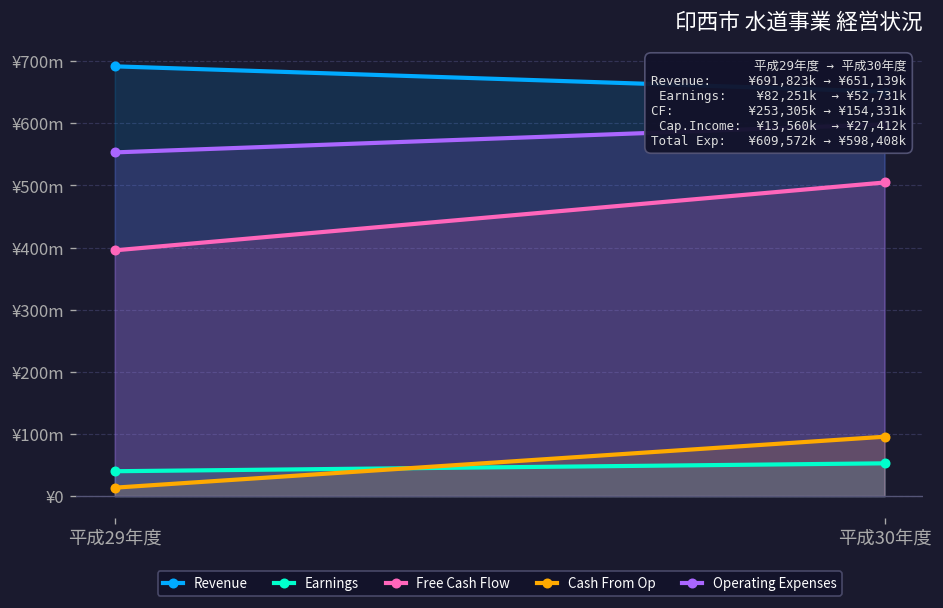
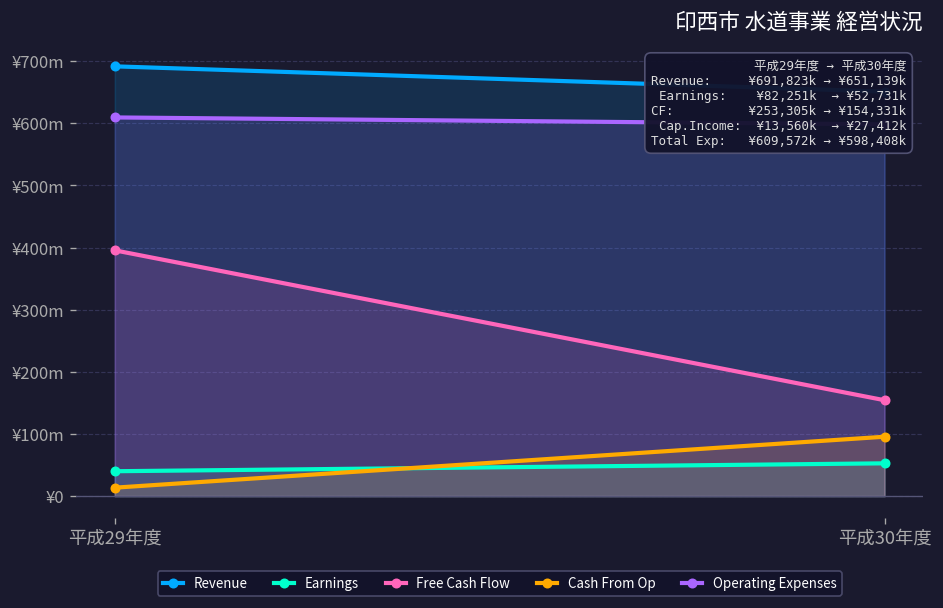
  {
    "Revenue": {
      "平成29年度": "¥690m"
    },
    "Earnings": {
      "平成29年度": "¥40m",
      "平成30年度": "¥50m"
    },
    "Free Cash Flow": {
      "平成29年度": "¥400m",
-     "平成30年度": "¥500m"
+     "平成30年度": "¥150m"
    },
    "Cash From Op": {
      "平成29年度": "¥10m",
      "平成30年度": "¥100m"
    },
    "Operating Expenses": {
-     "平成29年度": "¥550m"
+     "平成29年度": "¥610m"
    }
  }
